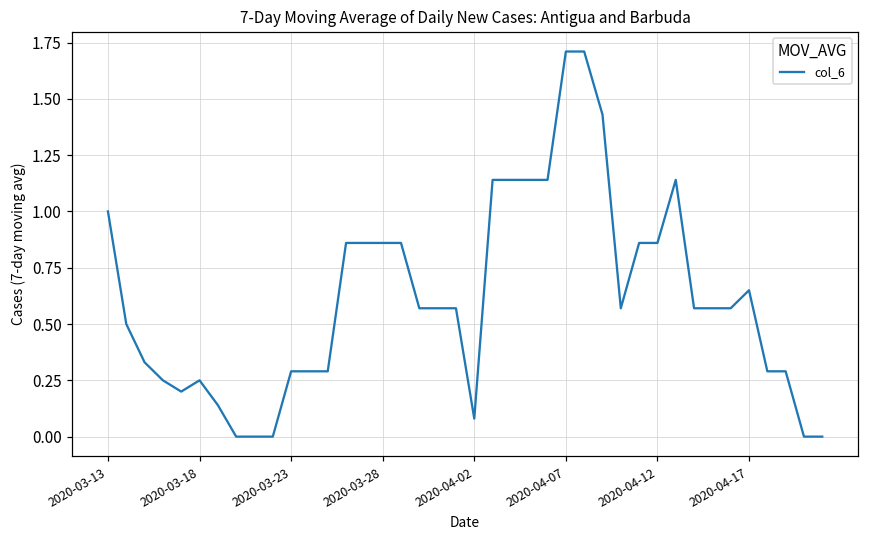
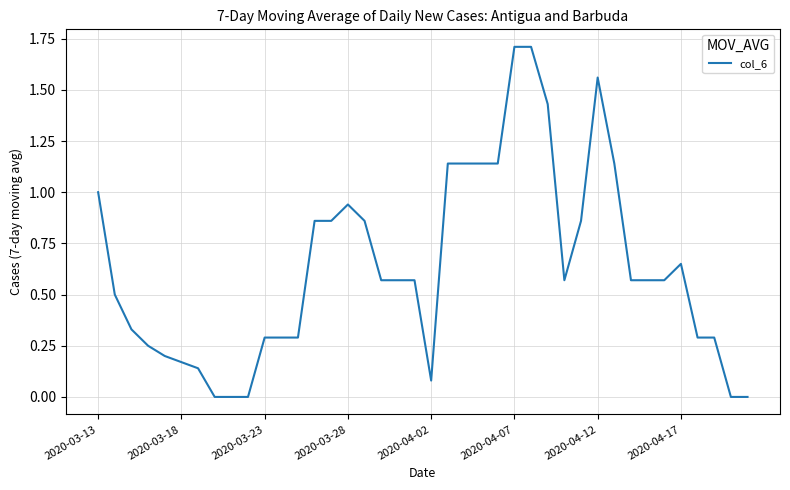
  {
    "2020-03-13": 1.00,
-   "2020-03-18": 0.25,
+   "2020-03-18": 0.17,
    "2020-03-23": 0.29,
-   "2020-03-28": 0.86,
+   "2020-03-28": 0.94,
    "2020-04-02": 0.08,
    "2020-04-07": 1.71,
-   "2020-04-12": 0.86,
+   "2020-04-12": 1.56,
    "2020-04-17": 0.65
  }
